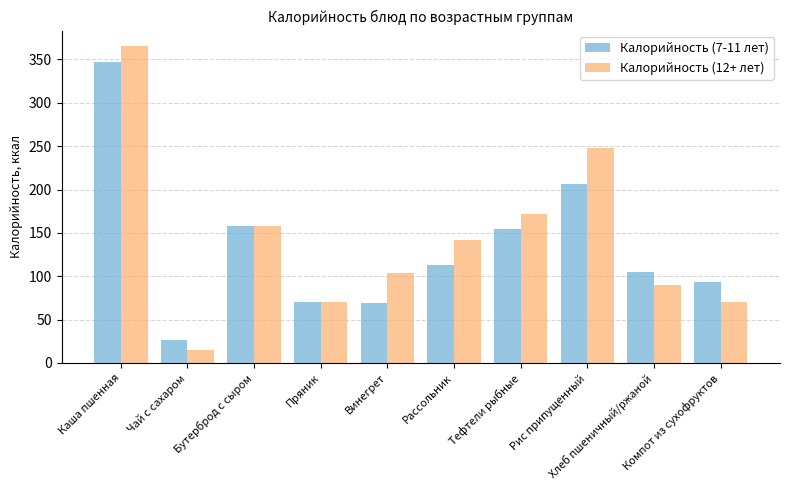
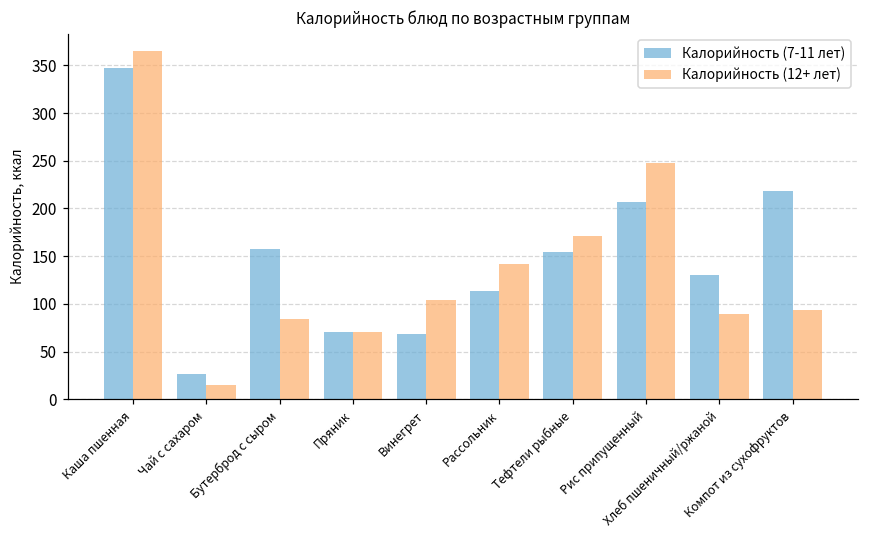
  {
    "Калорийность (7-11 лет)": {
      "Каша пшенная": 350,
      "Чай с сахаром": 30,
      "Бутерброд с сыром": 160,
      "Пряник": 70,
      "Винегрет": 70,
      "Рассольник": 110,
      "Тефтели рыбные": 150,
      "Рис припущенный": 210,
-     "Хлеб пшеничный/ржаной": 100,
-     "Компот из сухофруктов": 90
+     "Хлеб пшеничный/ржаной": 130,
+     "Компот из сухофруктов": 220
    },
    "Калорийность (12+ лет)": {
      "Каша пшенная": 370,
      "Чай с сахаром": 10,
-     "Бутерброд с сыром": 160,
+     "Бутерброд с сыром": 80,
      "Пряник": 70,
      "Винегрет": 100,
      "Рассольник": 140,
      "Тефтели рыбные": 170,
      "Рис припущенный": 250,
      "Хлеб пшеничный/ржаной": 90,
-     "Компот из сухофруктов": 70
+     "Компот из сухофруктов": 90
    }
  }
